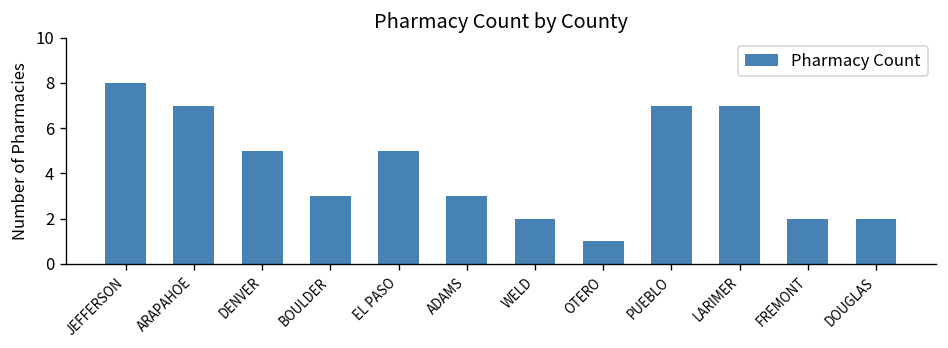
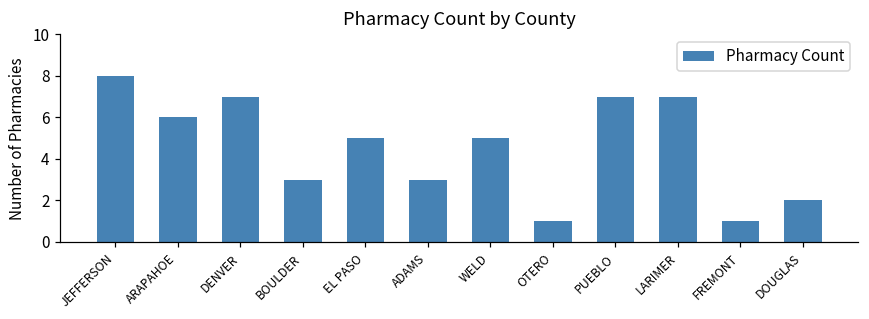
  {
    "JEFFERSON": 8,
-   "ARAPAHOE": 7,
-   "DENVER": 5,
+   "ARAPAHOE": 6,
+   "DENVER": 7,
    "BOULDER": 3,
    "EL PASO": 5,
    "ADAMS": 3,
-   "WELD": 2,
+   "WELD": 5,
    "OTERO": 1,
    "PUEBLO": 7,
    "LARIMER": 7,
-   "FREMONT": 2,
+   "FREMONT": 1,
    "DOUGLAS": 2
  }
